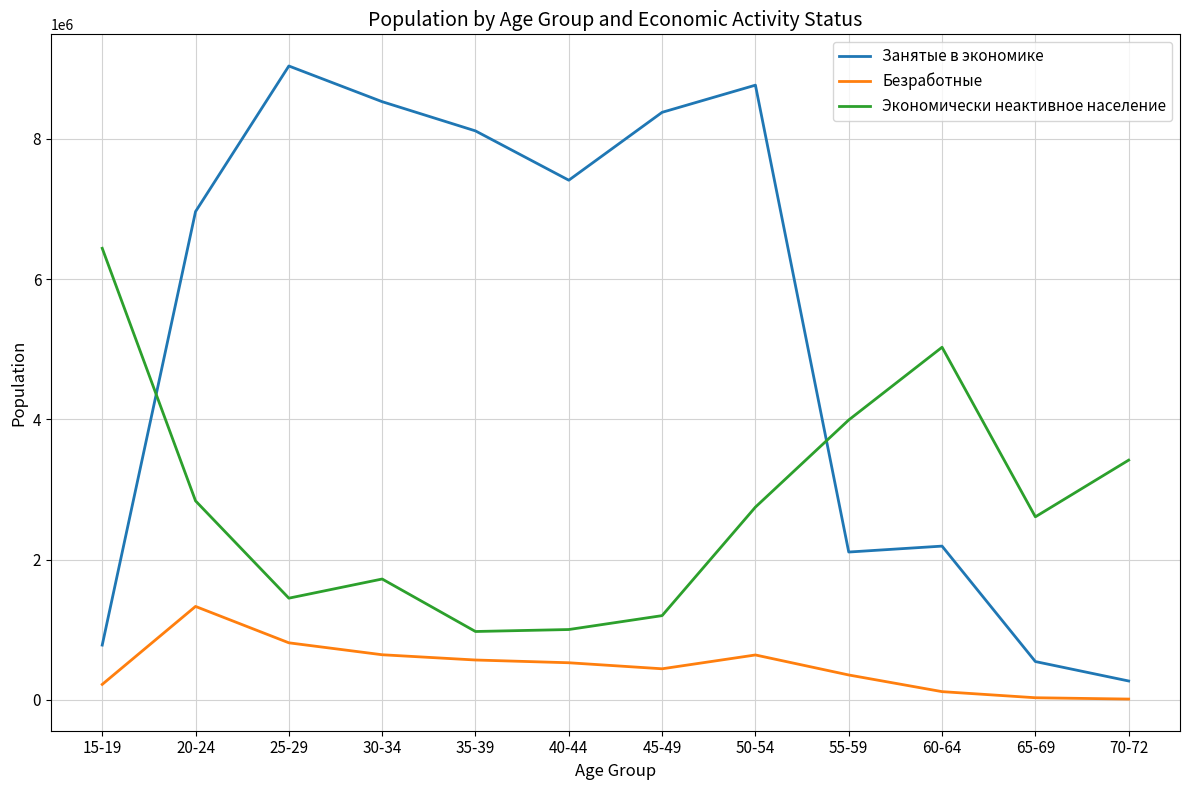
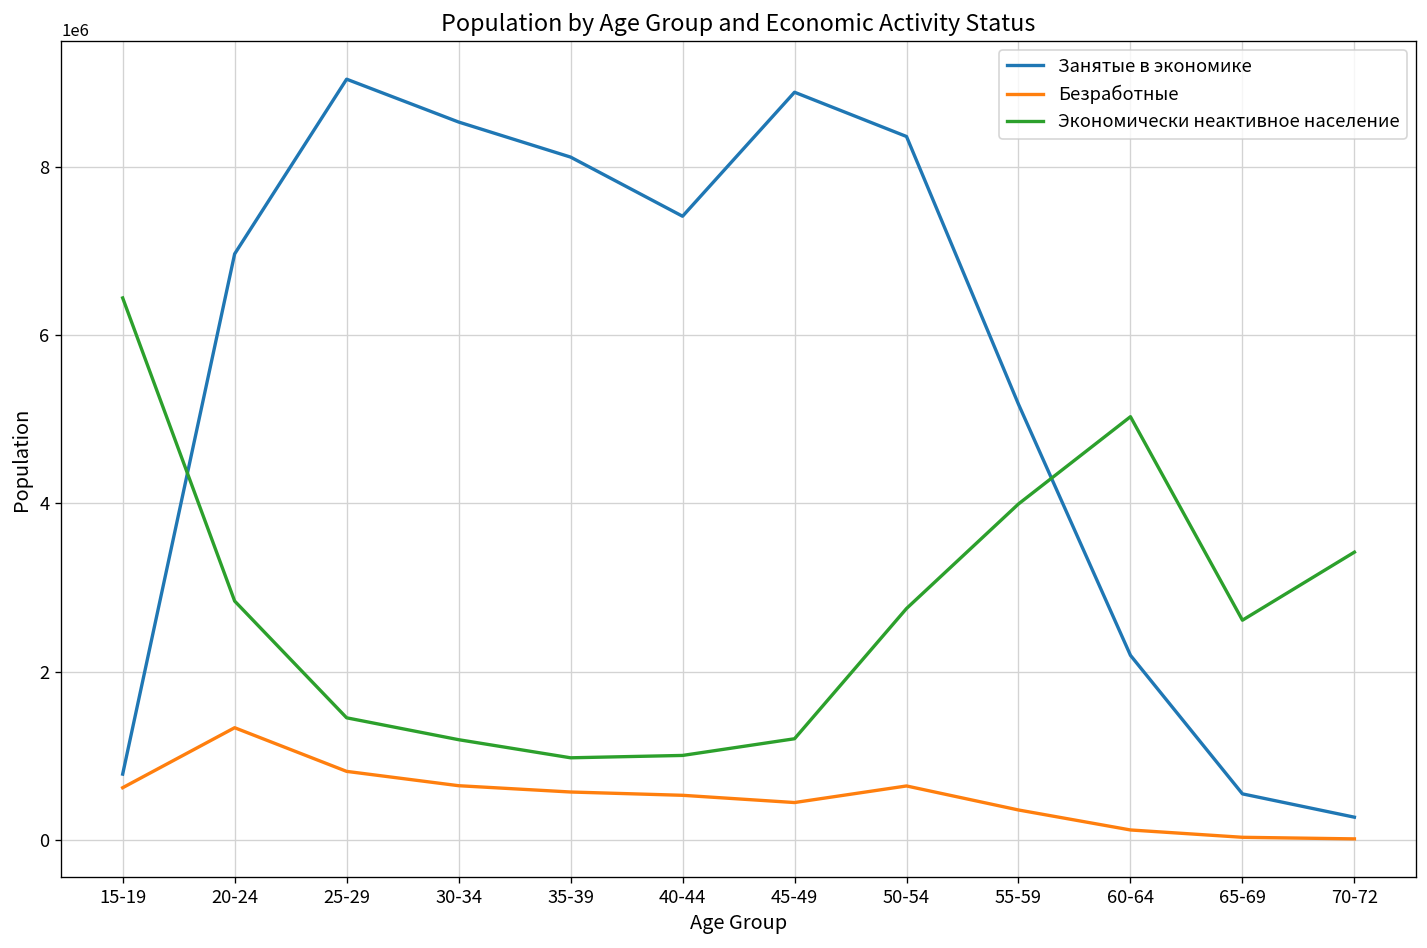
  {
    "Занятые в экономике": {
      "15-19": 800000,
      "20-24": 7000000,
      "25-29": 9000000,
      "30-34": 8500000,
      "35-39": 8100000,
      "40-44": 7400000,
-     "45-49": 8400000,
-     "50-54": 8800000,
-     "55-59": 2100000,
+     "45-49": 8900000,
+     "50-54": 8400000,
+     "55-59": 5200000,
      "60-64": 2200000,
      "65-69": 500000,
      "70-72": 300000
    },
    "Безработные": {
-     "15-19": 200000,
+     "15-19": 600000,
      "20-24": 1300000,
      "25-29": 800000,
      "30-34": 600000,
      "35-39": 600000,
      "40-44": 500000,
      "45-49": 400000,
      "50-54": 600000,
      "55-59": 400000,
      "60-64": 100000,
      "65-69": 0,
      "70-72": 0
    },
    "Экономически неактивное население": {
      "15-19": 6400000,
      "20-24": 2800000,
      "25-29": 1500000,
-     "30-34": 1700000,
+     "30-34": 1200000,
      "35-39": 1000000,
      "40-44": 1000000,
      "45-49": 1200000,
      "50-54": 2700000,
      "55-59": 4000000,
      "60-64": 5000000,
      "65-69": 2600000,
      "70-72": 3400000
    }
  }
